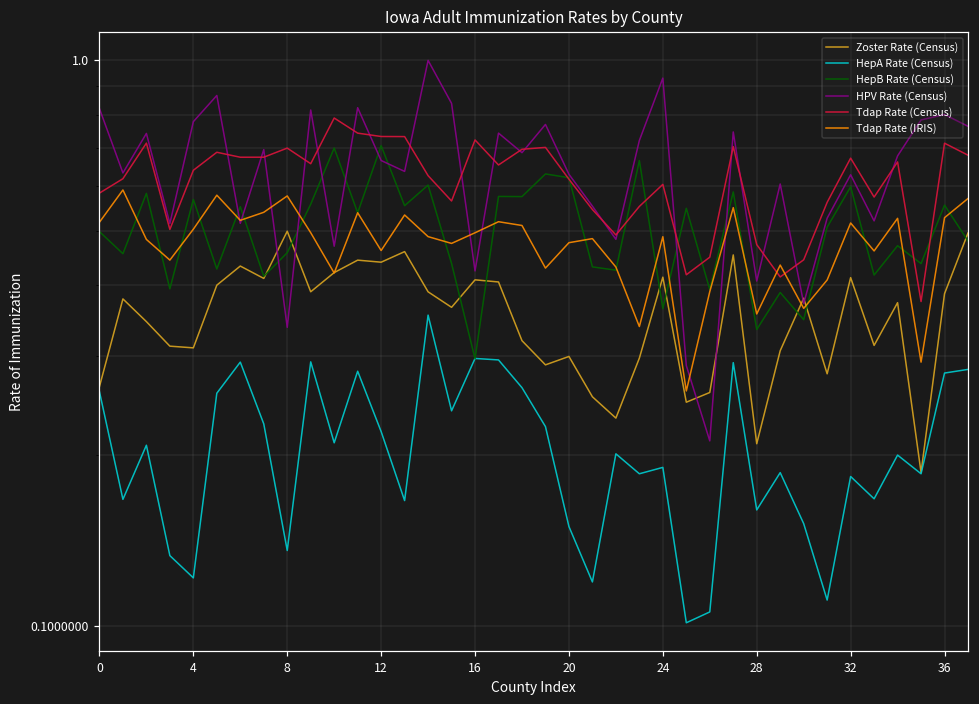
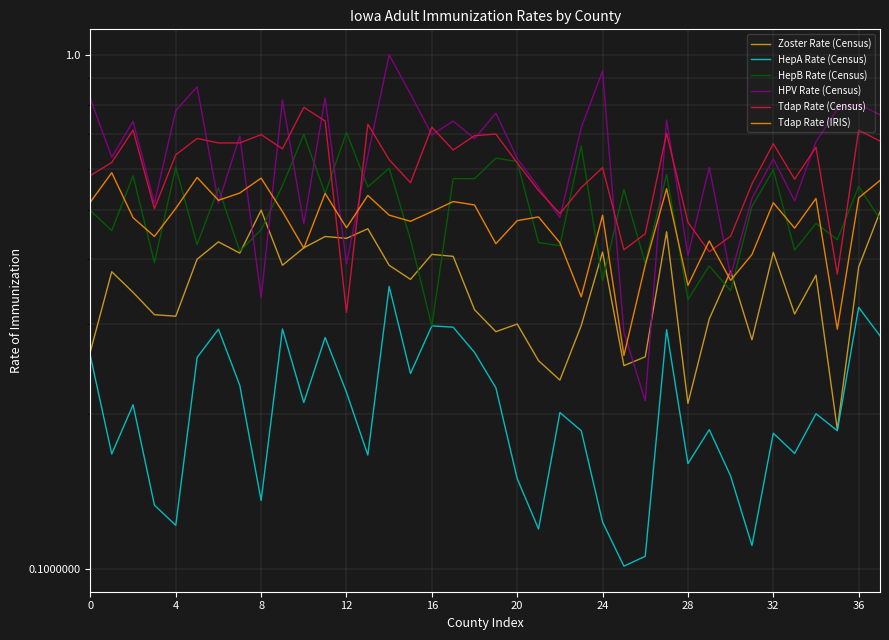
  {
    "HepA Rate (Census)": {
      "0": 0.26,
      "4": 0.121,
      "8": 0.136,
      "12": 0.220,
      "20": 0.150,
-     "24": 0.191,
+     "24": 0.123,
      "28": 0.160,
      "32": 0.184,
-     "36": 0.28
+     "36": 0.32
    },
    "HepB Rate (Census)": {
      "0": 0.50,
-     "4": 0.57,
+     "4": 0.60,
      "8": 0.46,
      "12": 0.71,
      "24": 0.36,
      "28": 0.33,
      "32": 0.60,
      "36": 0.55
    },
    "HPV Rate (Census)": {
      "0": 0.82,
      "4": 0.78,
      "8": 0.34,
-     "12": 0.67,
-     "16": 0.42,
+     "12": 0.39,
+     "16": 0.70,
      "20": 0.63,
      "24": 0.93,
      "28": 0.41,
      "32": 0.63
    },
    "Tdap Rate (Census)": {
      "0": 0.58,
      "4": 0.64,
      "8": 0.70,
-     "12": 0.73,
+     "12": 0.32,
      "16": 0.72,
      "24": 0.60,
      "28": 0.47,
      "32": 0.67
    }
  }
